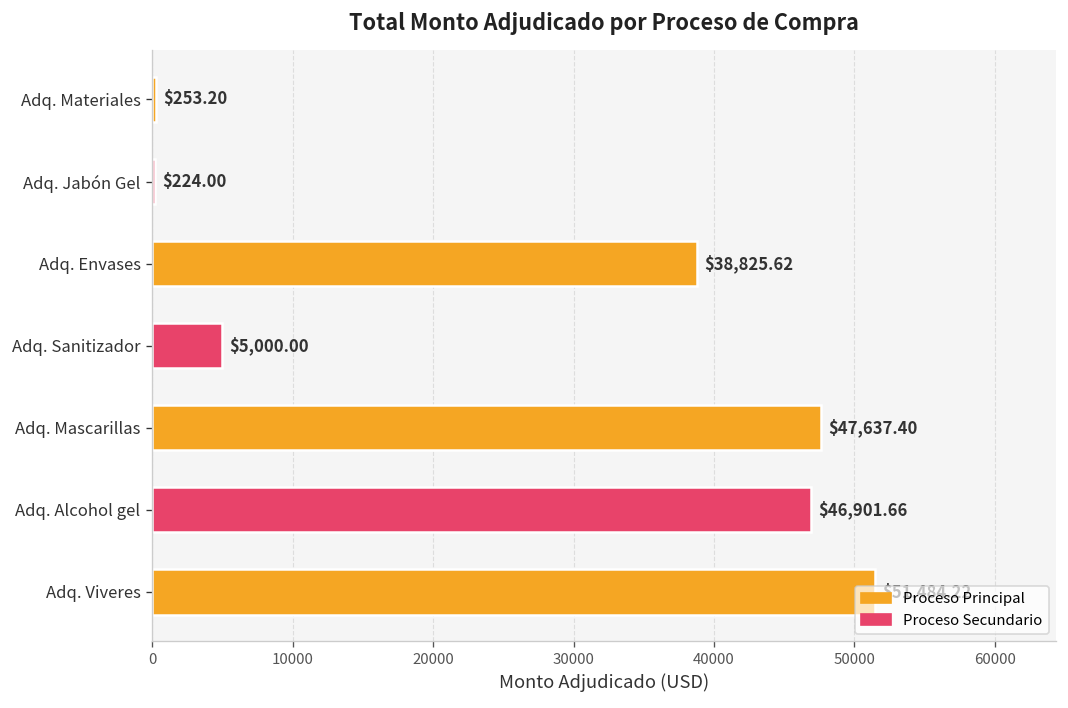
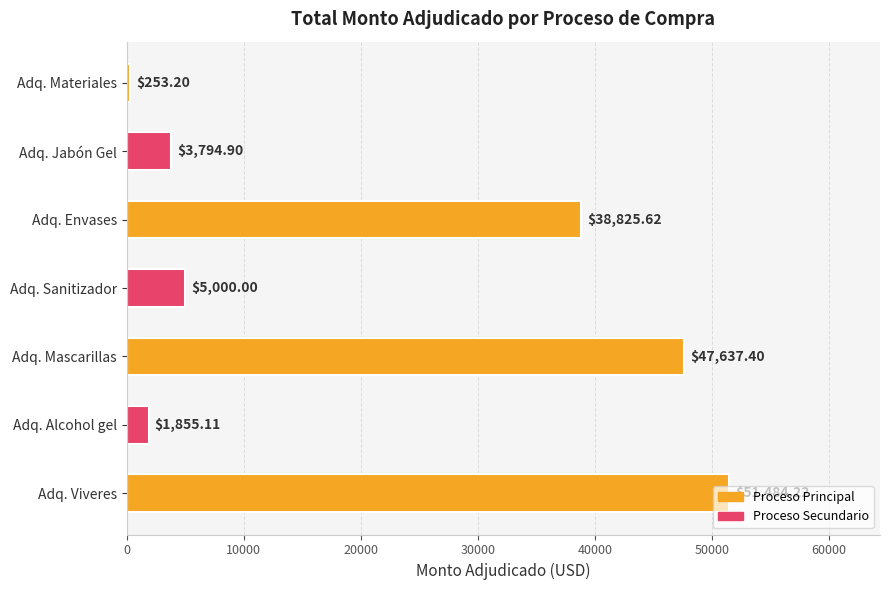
  {
    "Adq. Materiales": "$253.20",
-   "Adq. Jabón Gel": "$224.00",
+   "Adq. Jabón Gel": "$3,794.90",
    "Adq. Envases": "$38,825.62",
    "Adq. Sanitizador": "$5,000.00",
    "Adq. Mascarillas": "$47,637.40",
-   "Adq. Alcohol gel": "$46,901.66"
+   "Adq. Alcohol gel": "$1,855.11"
  }
